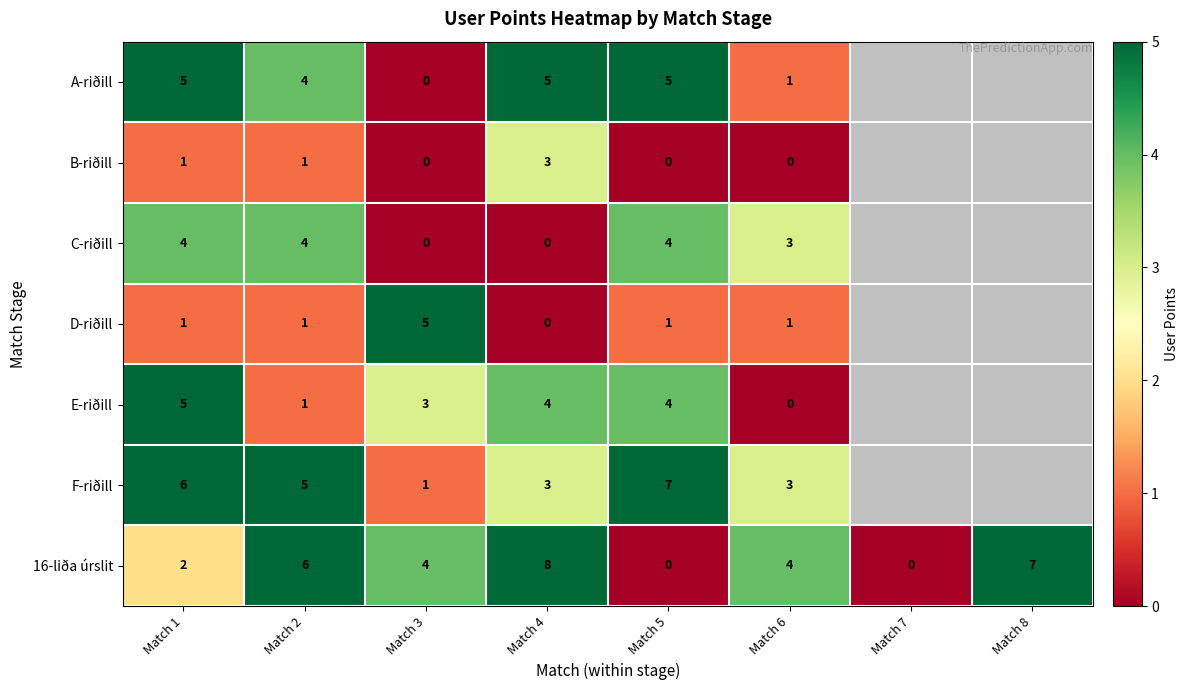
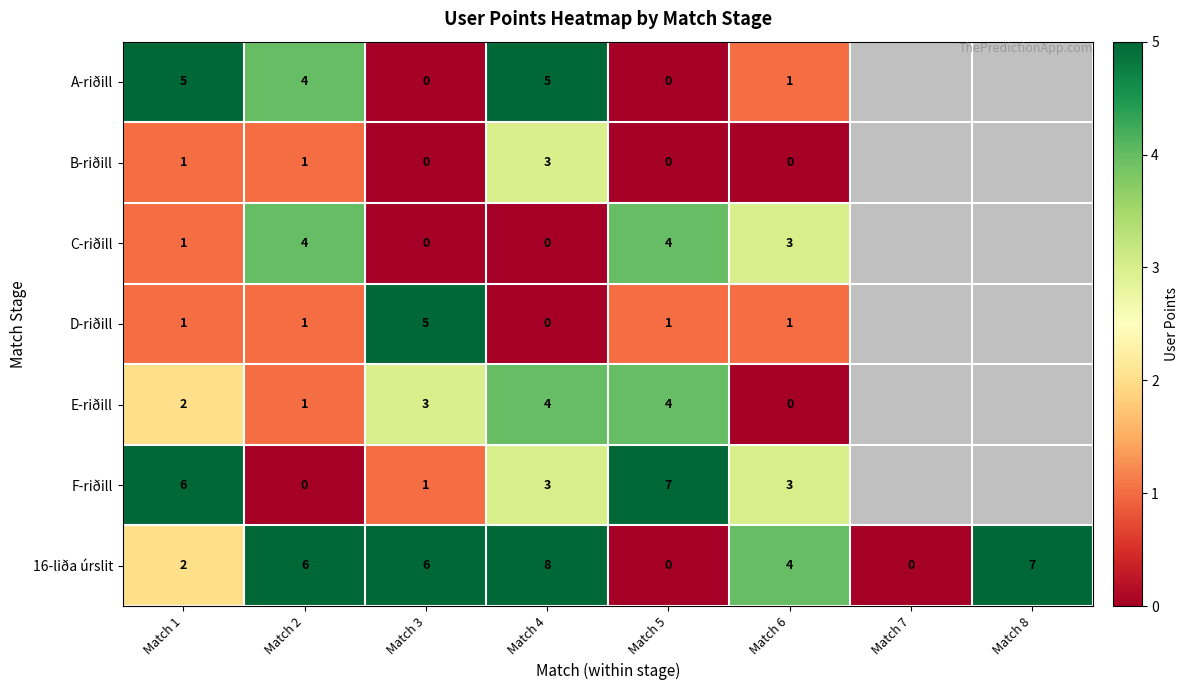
  {
    "A-riðill": {
      "Match 1": 5,
      "Match 2": 4,
      "Match 3": 0,
      "Match 4": 5,
-     "Match 5": 5,
+     "Match 5": 0,
      "Match 6": 1
    },
    "B-riðill": {
      "Match 1": 1,
      "Match 2": 1,
      "Match 3": 0,
      "Match 4": 3,
      "Match 5": 0,
      "Match 6": 0
    },
    "C-riðill": {
-     "Match 1": 4,
+     "Match 1": 1,
      "Match 2": 4,
      "Match 3": 0,
      "Match 4": 0,
      "Match 5": 4,
      "Match 6": 3
    },
    "D-riðill": {
      "Match 1": 1,
      "Match 2": 1,
      "Match 3": 5,
      "Match 4": 0,
      "Match 5": 1,
      "Match 6": 1
    },
    "E-riðill": {
-     "Match 1": 5,
+     "Match 1": 2,
      "Match 2": 1,
      "Match 3": 3,
      "Match 4": 4,
      "Match 5": 4,
      "Match 6": 0
    },
    "F-riðill": {
      "Match 1": 6,
-     "Match 2": 5,
+     "Match 2": 0,
      "Match 3": 1,
      "Match 4": 3,
      "Match 5": 7,
      "Match 6": 3
    },
    "16-liða úrslit": {
      "Match 1": 2,
      "Match 2": 6,
-     "Match 3": 4,
+     "Match 3": 6,
      "Match 4": 8,
      "Match 5": 0,
      "Match 6": 4,
      "Match 7": 0,
      "Match 8": 7
    }
  }
